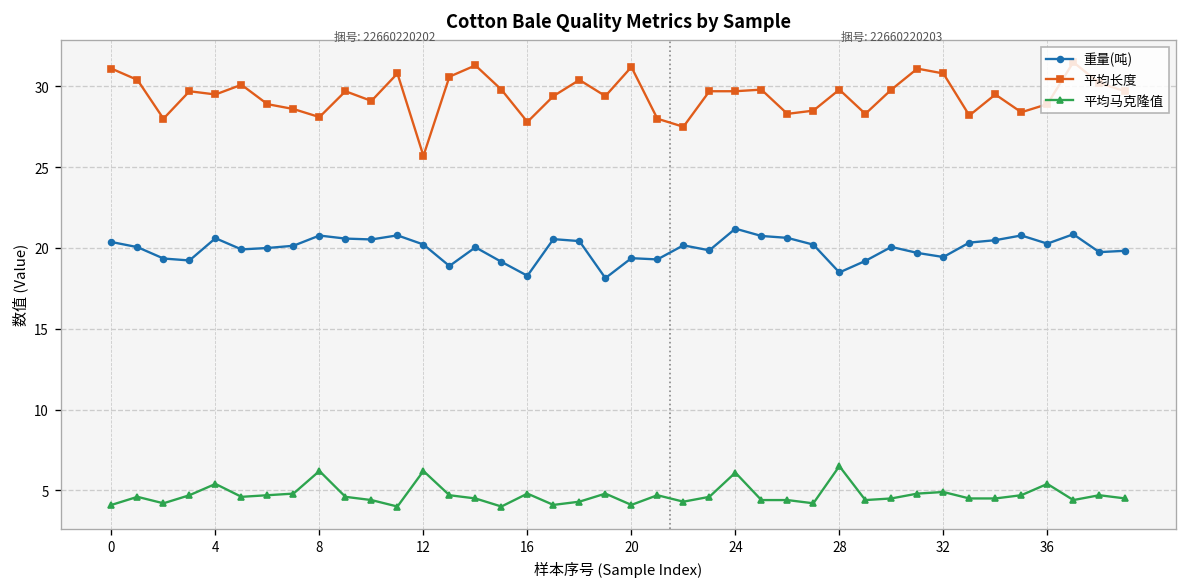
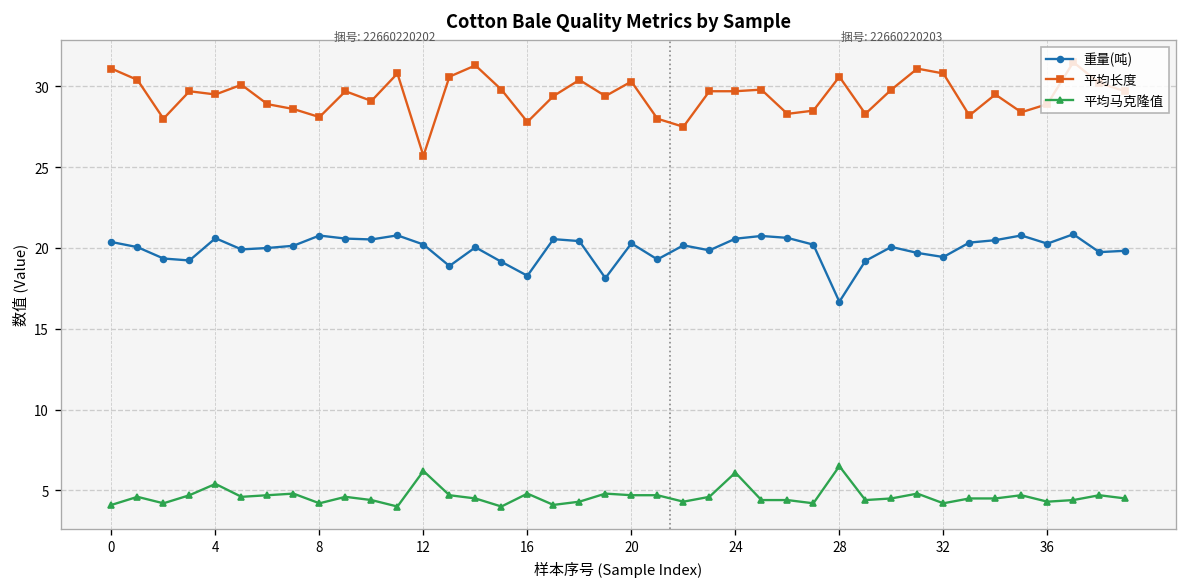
  {
    "重量(吨)": {
      "0": 20.4,
      "4": 20.6,
      "8": 20.8,
      "12": 20.2,
      "16": 18.3,
-     "20": 19.4,
-     "24": 21.2,
-     "28": 18.5,
+     "20": 20.3,
+     "24": 20.6,
+     "28": 16.7,
      "32": 19.4,
      "36": 20.3
    },
    "平均长度": {
      "0": 31.1,
      "4": 29.5,
      "8": 28.1,
      "12": 25.7,
      "16": 27.8,
-     "20": 31.2,
+     "20": 30.3,
      "24": 29.7,
-     "28": 29.8,
+     "28": 30.6,
      "32": 30.8
    },
    "平均马克隆值": {
      "0": 4.1,
      "4": 5.4,
-     "8": 6.2,
+     "8": 4.2,
      "12": 6.2,
      "16": 4.8,
-     "20": 4.1,
+     "20": 4.7,
      "24": 6.1,
      "28": 6.5,
-     "32": 4.9,
-     "36": 5.4
+     "32": 4.2,
+     "36": 4.3
    }
  }
